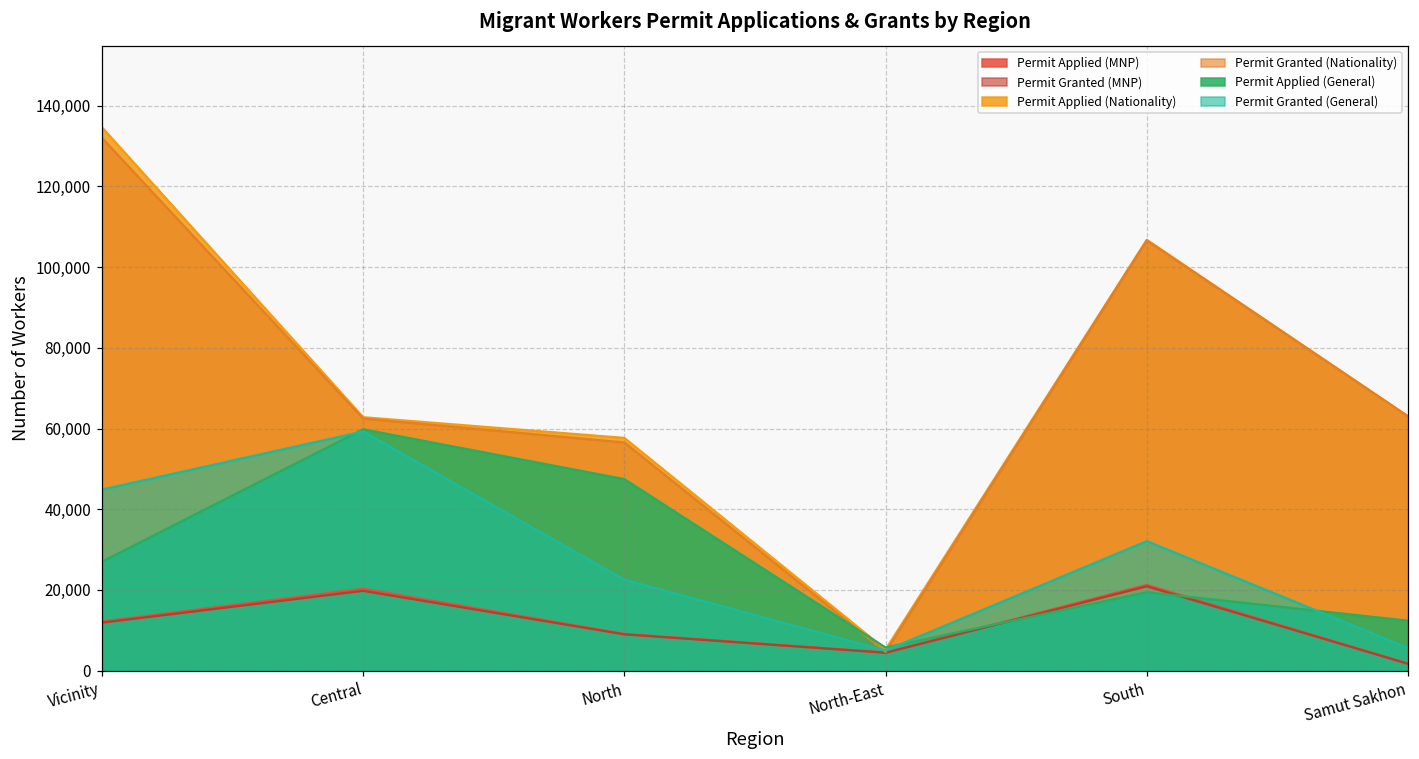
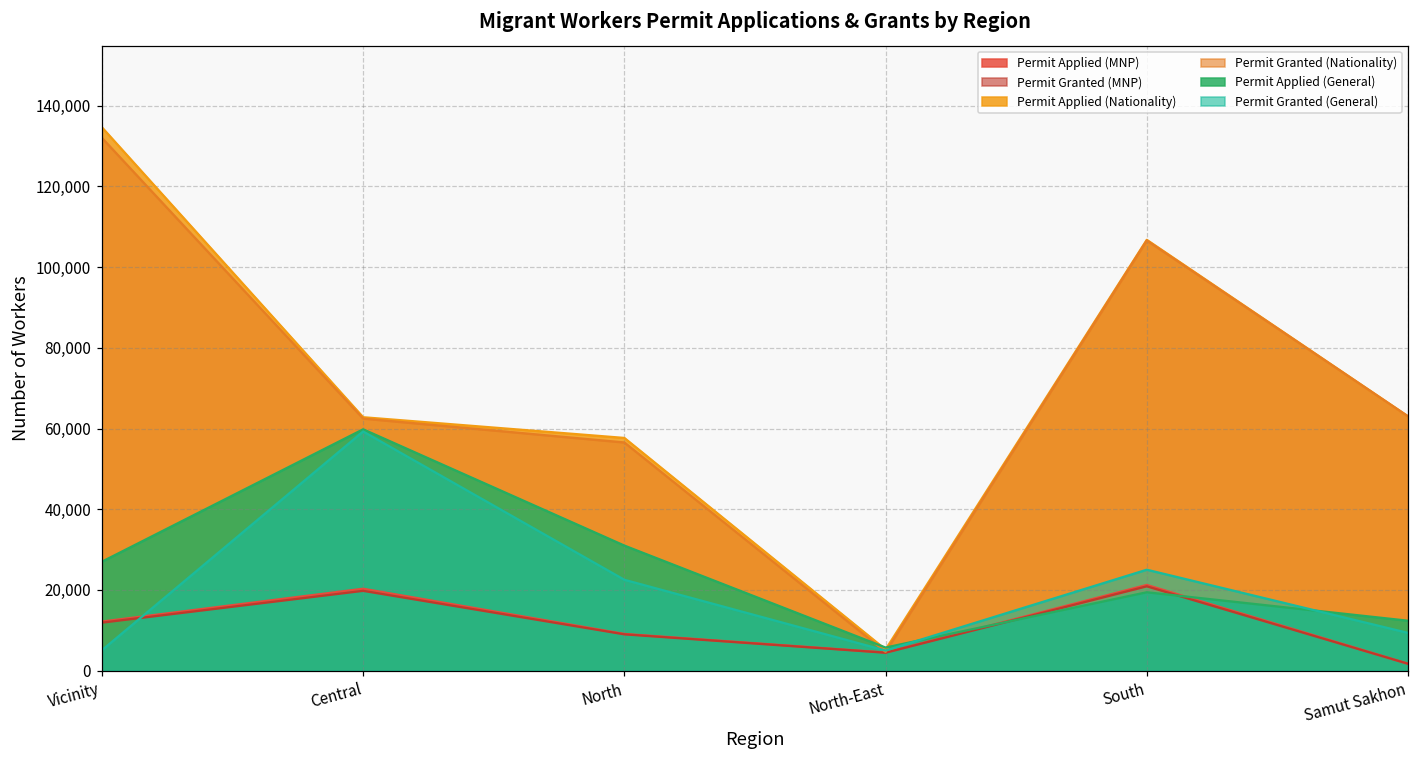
  {
    "Permit Applied (General)": {
      "Vicinity": "27,000",
-     "North": "47,000",
+     "North": "31,000",
      "South": "19,000",
      "Samut Sakhon": "12,000"
    },
    "Permit Granted (General)": {
-     "Vicinity": "45,000",
+     "Vicinity": "5,000",
      "North": "23,000",
-     "South": "32,000",
-     "Samut Sakhon": "6,000"
+     "South": "25,000",
+     "Samut Sakhon": "9,000"
    }
  }
